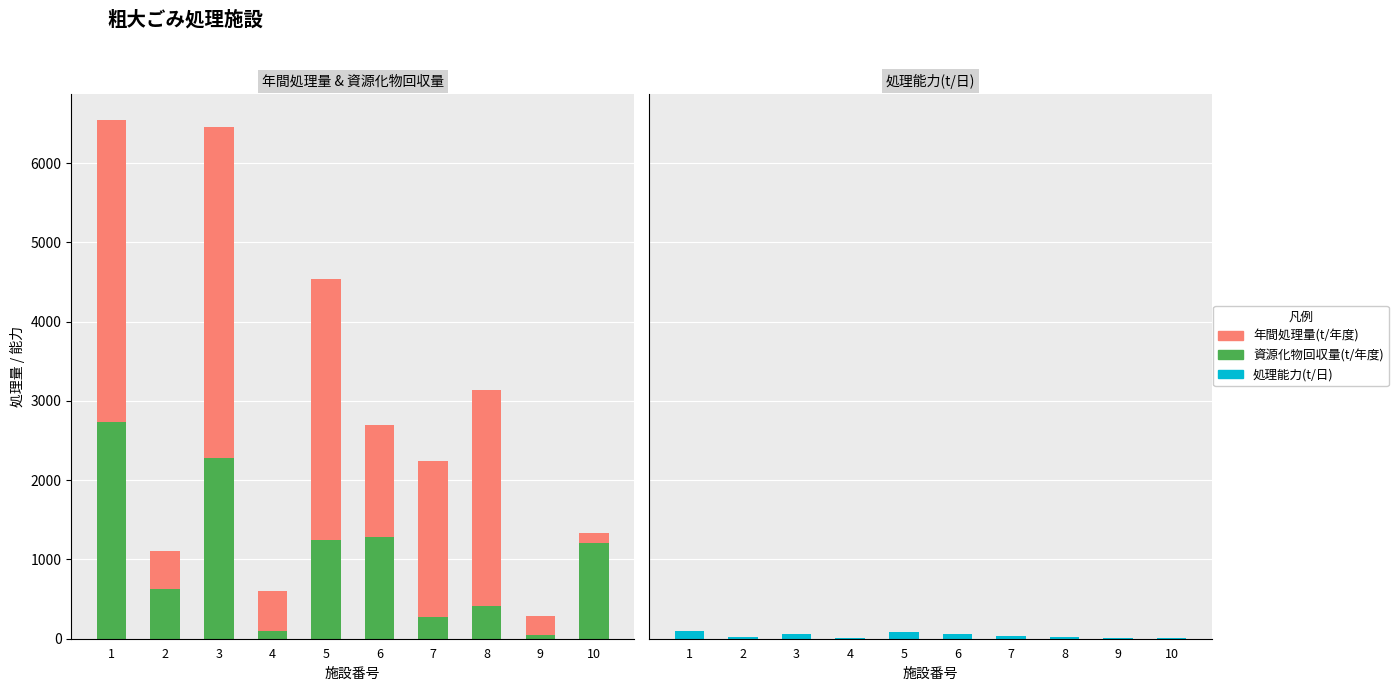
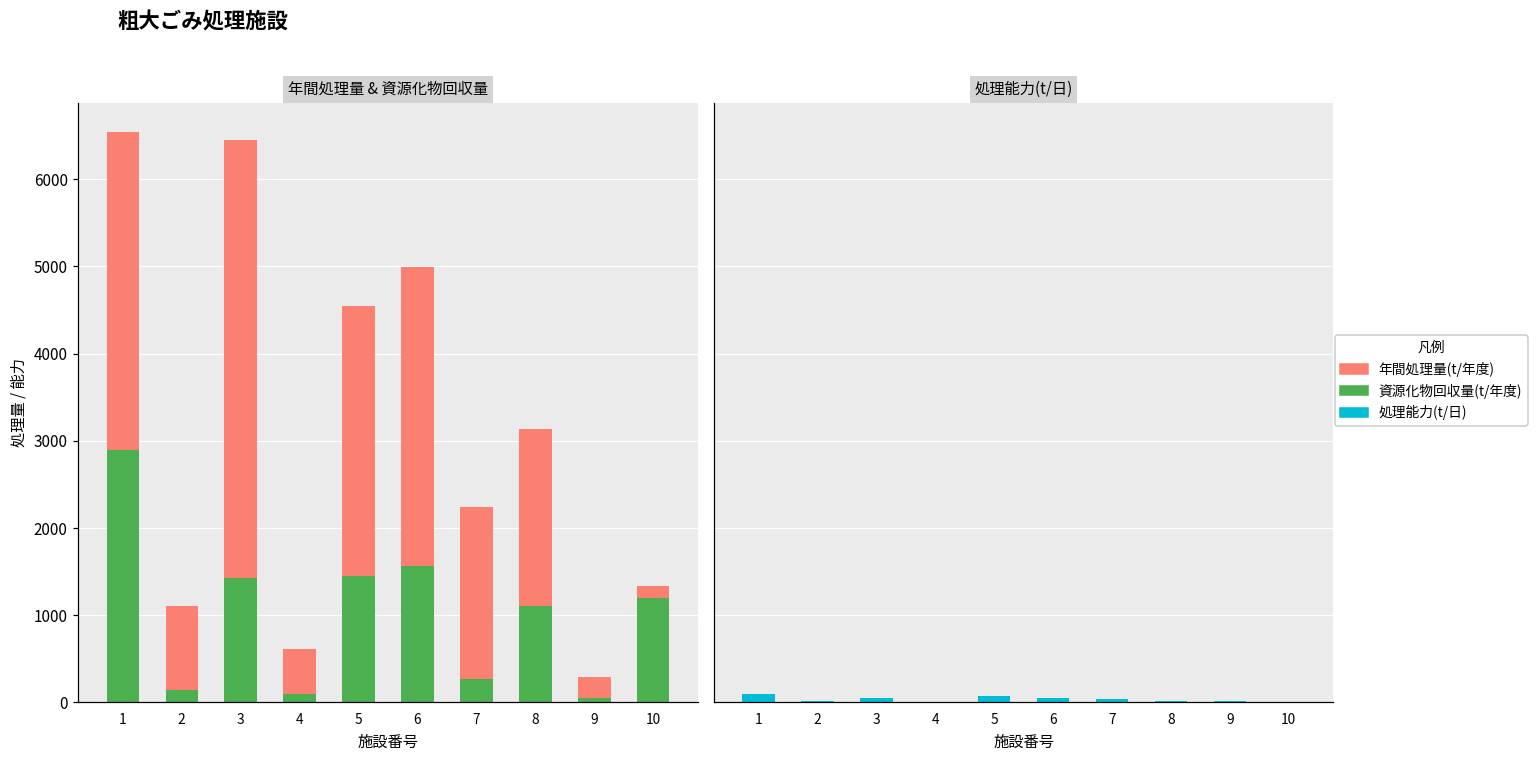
  {
    "年間処理量 & 資源化物回収量": {
      "年間処理量(t/年度)": {
        "1": 6500,
        "2": 1100,
        "3": 6500,
        "4": 600,
        "5": 4500,
-       "6": 2700,
+       "6": 5000,
        "7": 2200,
        "8": 3100,
        "9": 300,
        "10": 1300
      },
      "資源化物回収量(t/年度)": {
-       "1": 2700,
-       "2": 600,
-       "3": 2300,
-       "5": 1200,
-       "6": 1300,
-       "8": 400
+       "1": 2900,
+       "2": 100,
+       "3": 1400,
+       "5": 1500,
+       "6": 1600,
+       "8": 1100
      }
    }
  }
